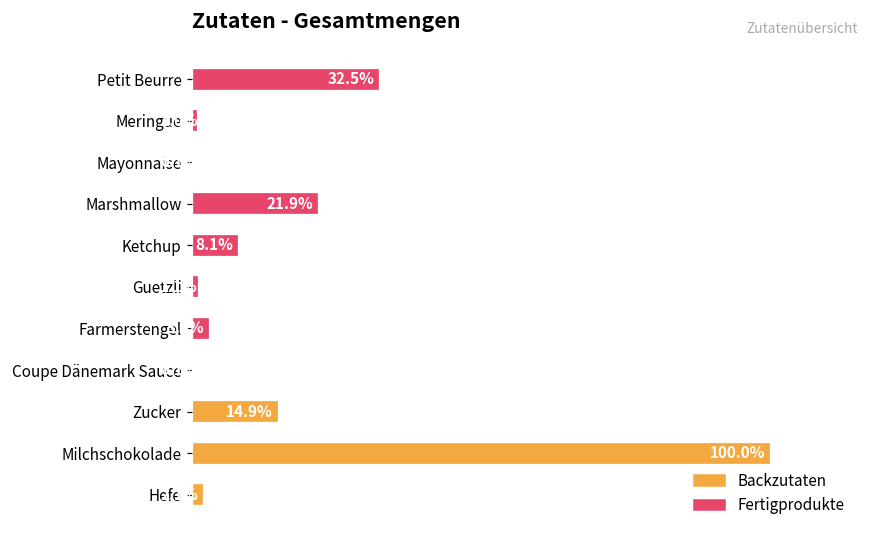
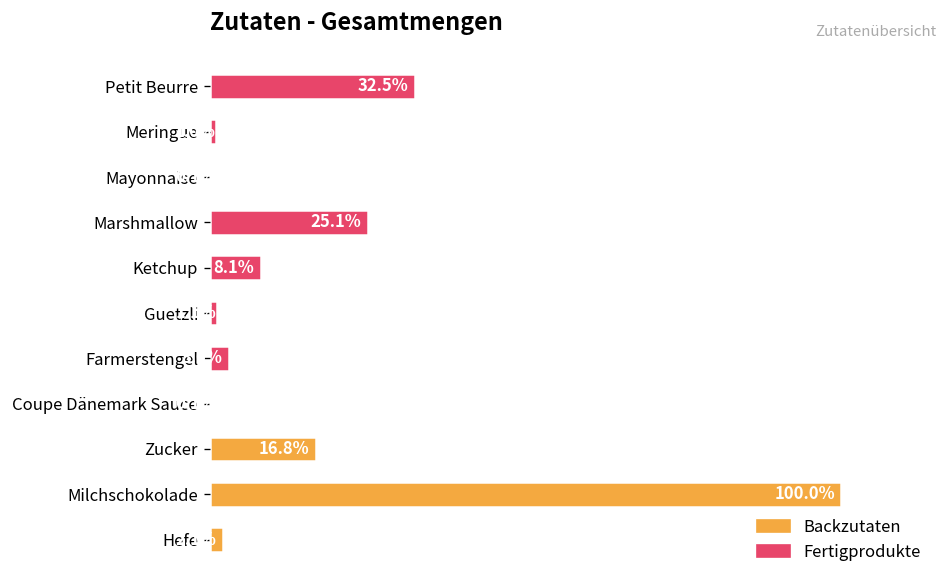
  {
    "Petit Beurre": "32.5%",
-   "Marshmallow": "21.9%",
+   "Marshmallow": "25.1%",
    "Ketchup": "8.1%",
-   "Zucker": "14.9%",
+   "Zucker": "16.8%",
    "Milchschokolade": "100.0%"
  }
